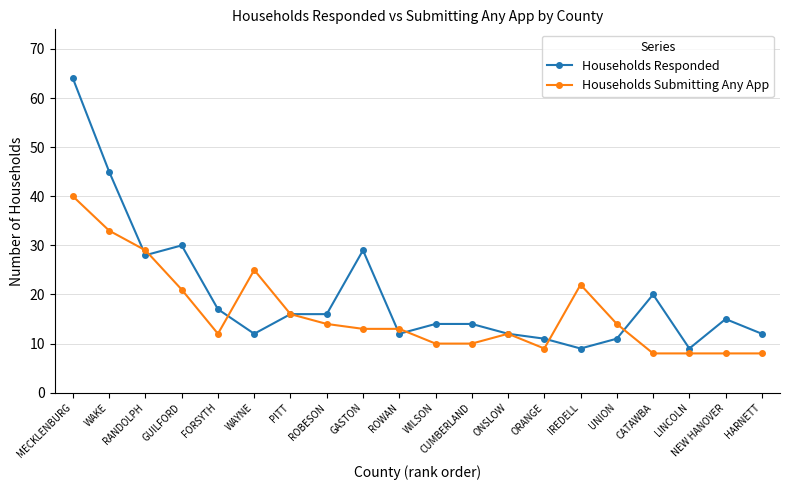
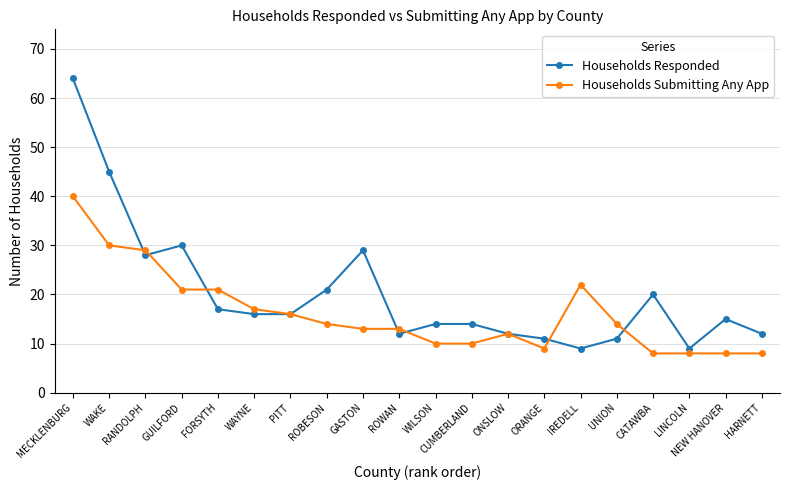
  {
    "Households Responded": {
      "MECKLENBURG": 64,
      "WAKE": 45,
      "RANDOLPH": 28,
      "GUILFORD": 30,
      "FORSYTH": 17,
-     "WAYNE": 12,
-     "ROBESON": 16,
+     "WAYNE": 16,
+     "ROBESON": 21,
      "GASTON": 29,
      "ROWAN": 12,
      "WILSON": 14,
      "CUMBERLAND": 14,
      "ORANGE": 11,
      "IREDELL": 9,
      "UNION": 11,
      "CATAWBA": 20,
      "LINCOLN": 9,
      "NEW HANOVER": 15,
      "HARNETT": 12
    },
    "Households Submitting Any App": {
      "MECKLENBURG": 40,
-     "WAKE": 33,
+     "WAKE": 30,
      "RANDOLPH": 29,
      "GUILFORD": 21,
-     "FORSYTH": 12,
-     "WAYNE": 25,
+     "FORSYTH": 21,
+     "WAYNE": 17,
      "ROBESON": 14,
      "GASTON": 13,
      "ROWAN": 13,
      "WILSON": 10,
      "CUMBERLAND": 10,
      "ORANGE": 9,
      "IREDELL": 22,
      "UNION": 14,
      "CATAWBA": 8,
      "LINCOLN": 8,
      "NEW HANOVER": 8,
      "HARNETT": 8
    }
  }
